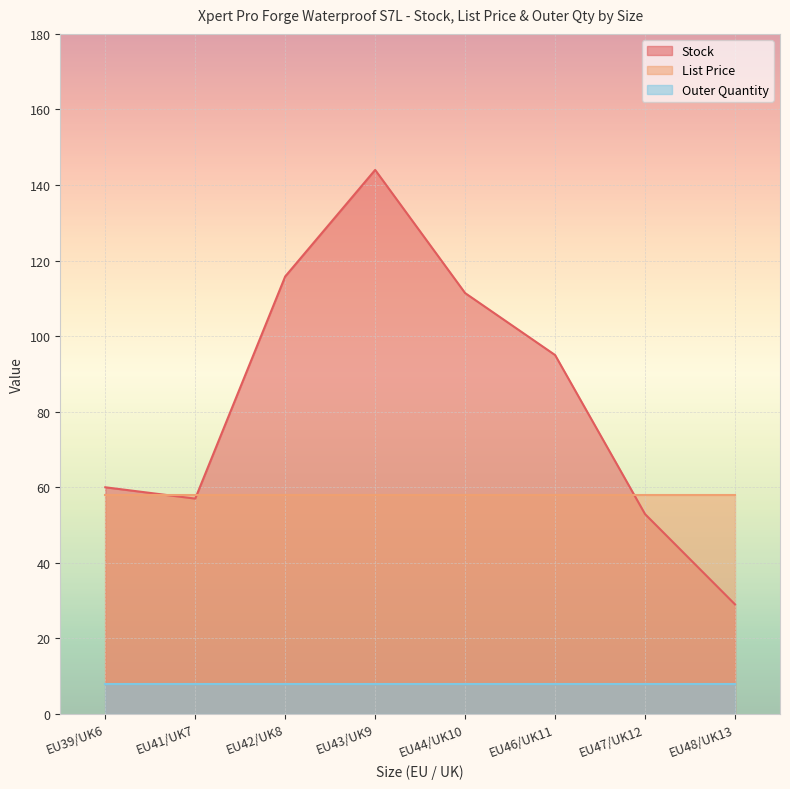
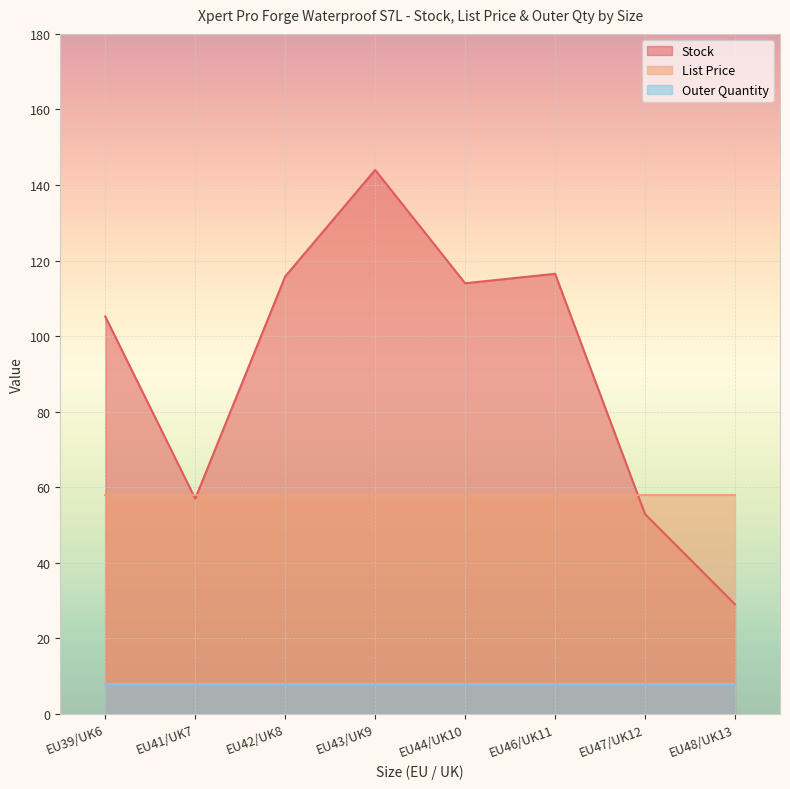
  {
    "Stock": {
-     "EU39/UK6": 60,
+     "EU39/UK6": 105,
      "EU41/UK7": 57,
      "EU42/UK8": 116,
      "EU43/UK9": 144,
-     "EU44/UK10": 111,
-     "EU46/UK11": 95,
+     "EU44/UK10": 114,
+     "EU46/UK11": 117,
      "EU47/UK12": 53,
      "EU48/UK13": 29
    },
    "List Price": {
      "EU39/UK6": 58,
      "EU41/UK7": 58,
      "EU42/UK8": 58,
      "EU43/UK9": 58,
      "EU44/UK10": 58,
      "EU46/UK11": 58,
      "EU47/UK12": 58,
      "EU48/UK13": 58
    },
    "Outer Quantity": {
      "EU39/UK6": 8,
      "EU41/UK7": 8,
      "EU42/UK8": 8,
      "EU43/UK9": 8,
      "EU44/UK10": 8,
      "EU46/UK11": 8,
      "EU47/UK12": 8,
      "EU48/UK13": 8
    }
  }
